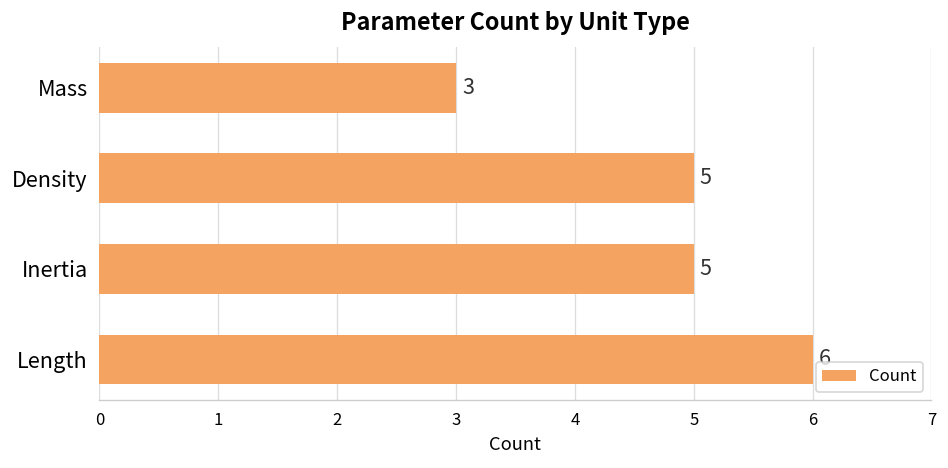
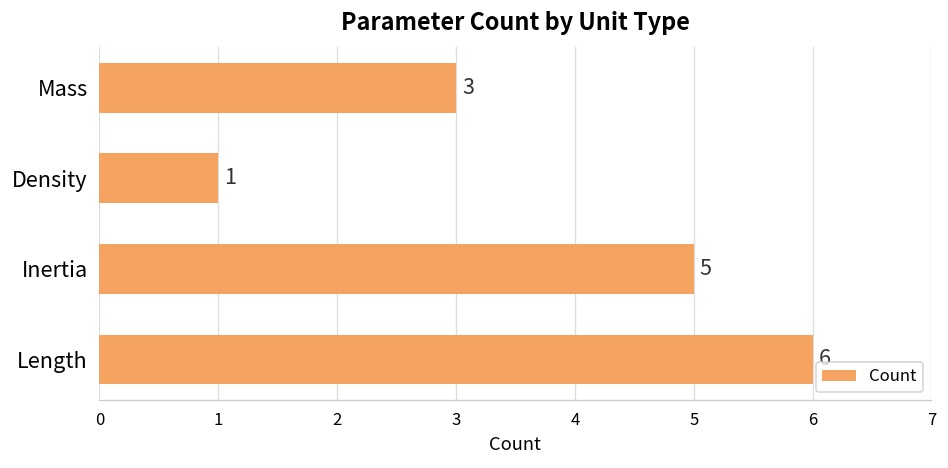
  {
    "Mass": 3,
-   "Density": 5,
+   "Density": 1,
    "Inertia": 5
  }
